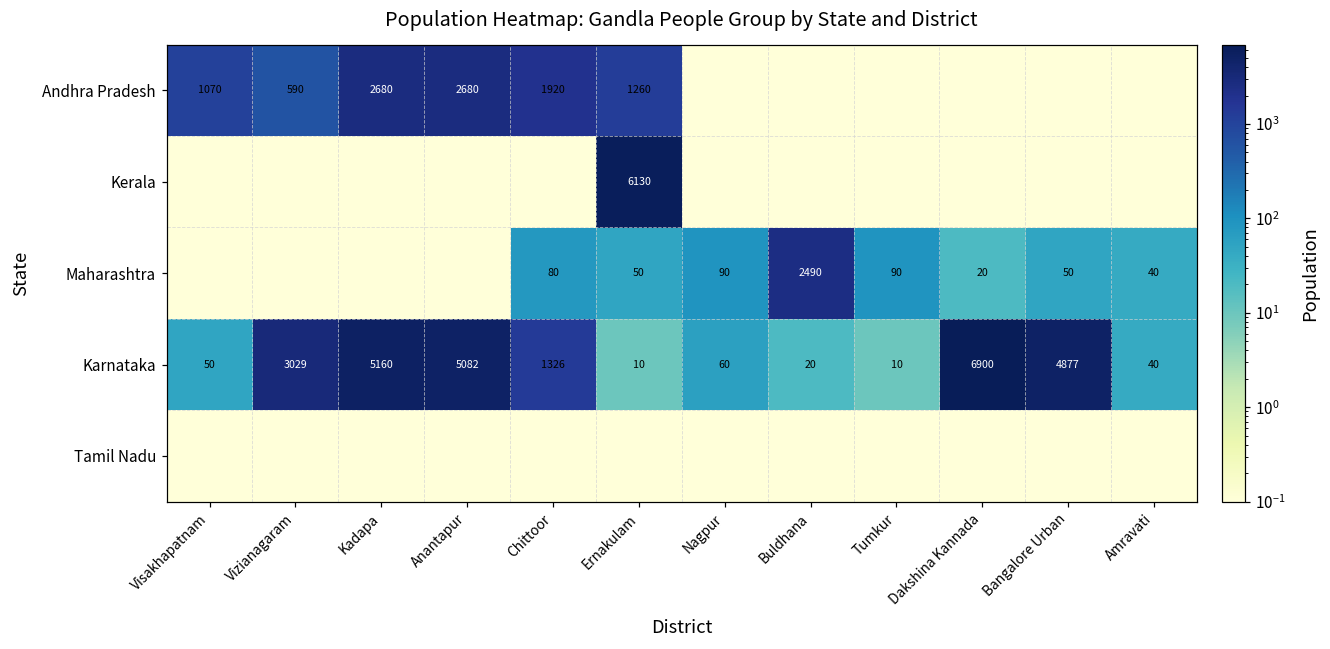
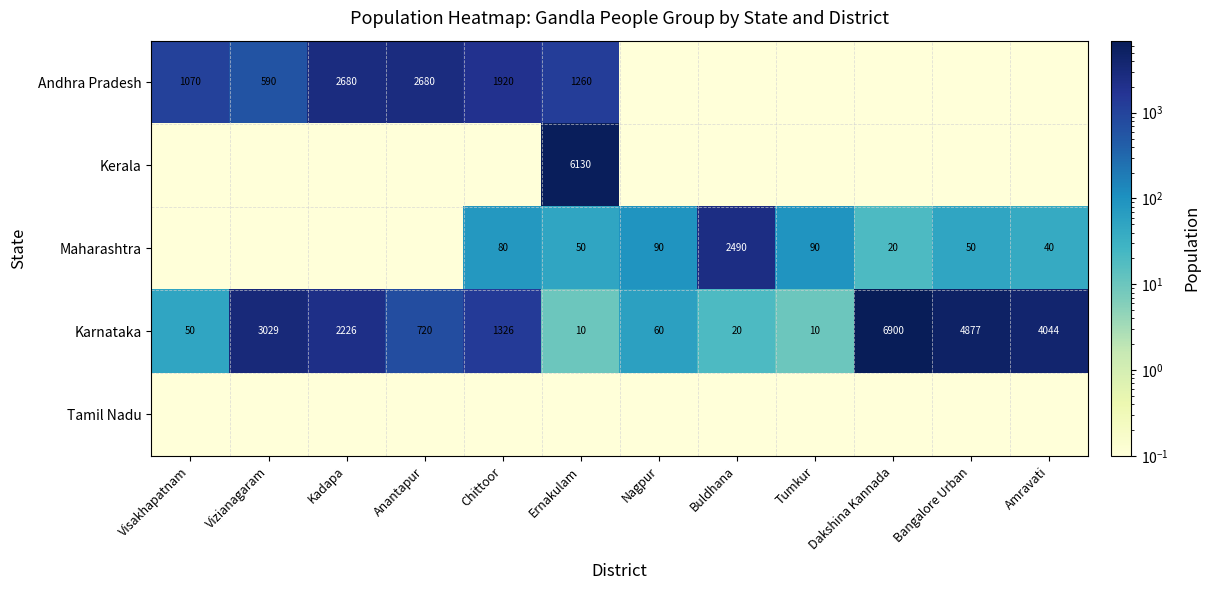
  {
    "Andhra Pradesh": {
      "Visakhapatnam": 1070,
      "Vizianagaram": 590,
      "Kadapa": 2680,
      "Anantapur": 2680,
      "Chittoor": 1920,
      "Ernakulam": 1260
    },
    "Kerala": {
      "Ernakulam": 6130
    },
    "Maharashtra": {
      "Chittoor": 80,
      "Ernakulam": 50,
      "Nagpur": 90,
      "Buldhana": 2490,
      "Tumkur": 90,
      "Dakshina Kannada": 20,
      "Bangalore Urban": 50,
      "Amravati": 40
    },
    "Karnataka": {
      "Visakhapatnam": 50,
      "Vizianagaram": 3029,
-     "Kadapa": 5160,
-     "Anantapur": 5082,
+     "Kadapa": 2226,
+     "Anantapur": 720,
      "Chittoor": 1326,
      "Ernakulam": 10,
      "Nagpur": 60,
      "Buldhana": 20,
      "Tumkur": 10,
      "Dakshina Kannada": 6900,
      "Bangalore Urban": 4877,
-     "Amravati": 40
+     "Amravati": 4044
    }
  }
